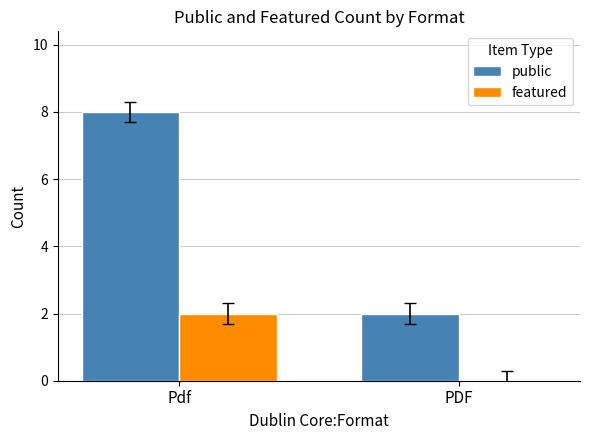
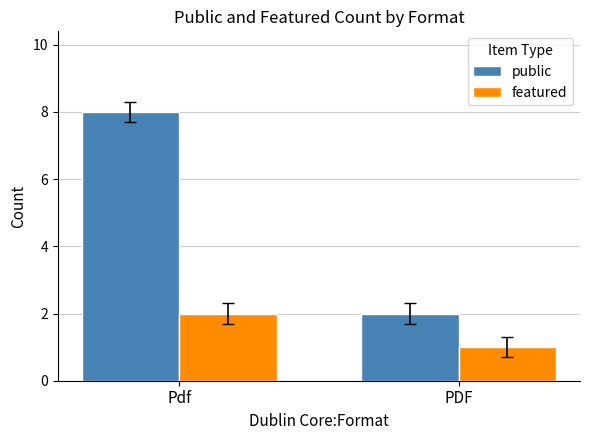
  {
    "public": {
      "Pdf": 8,
      "PDF": 2
    },
    "featured": {
      "Pdf": 2,
-     "PDF": 0
+     "PDF": 1
    }
  }
